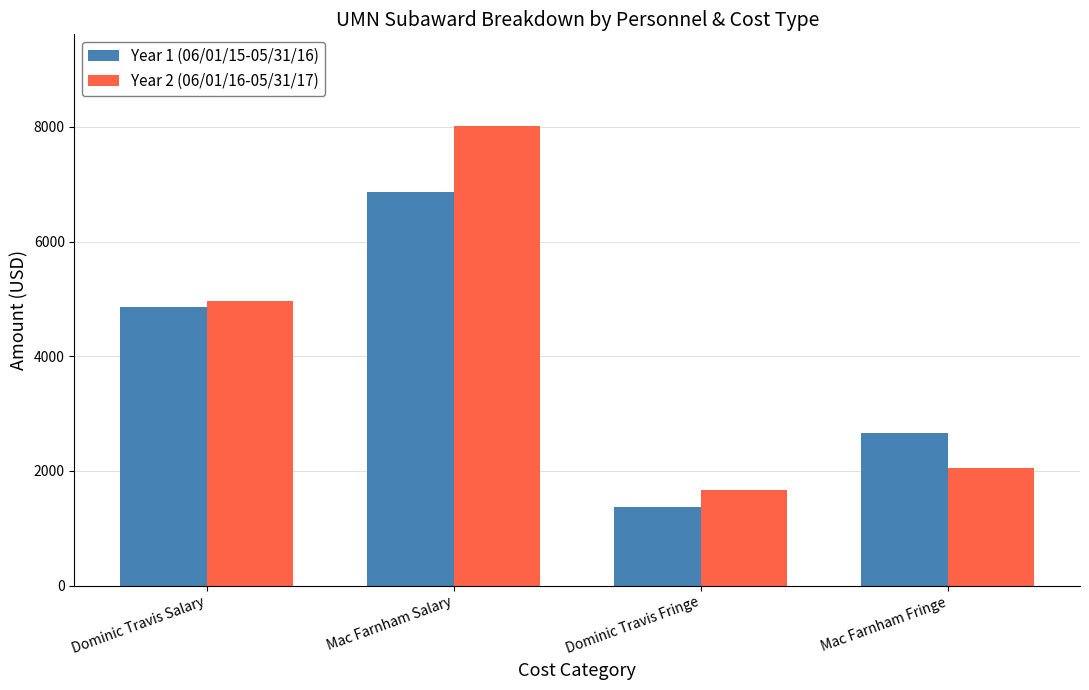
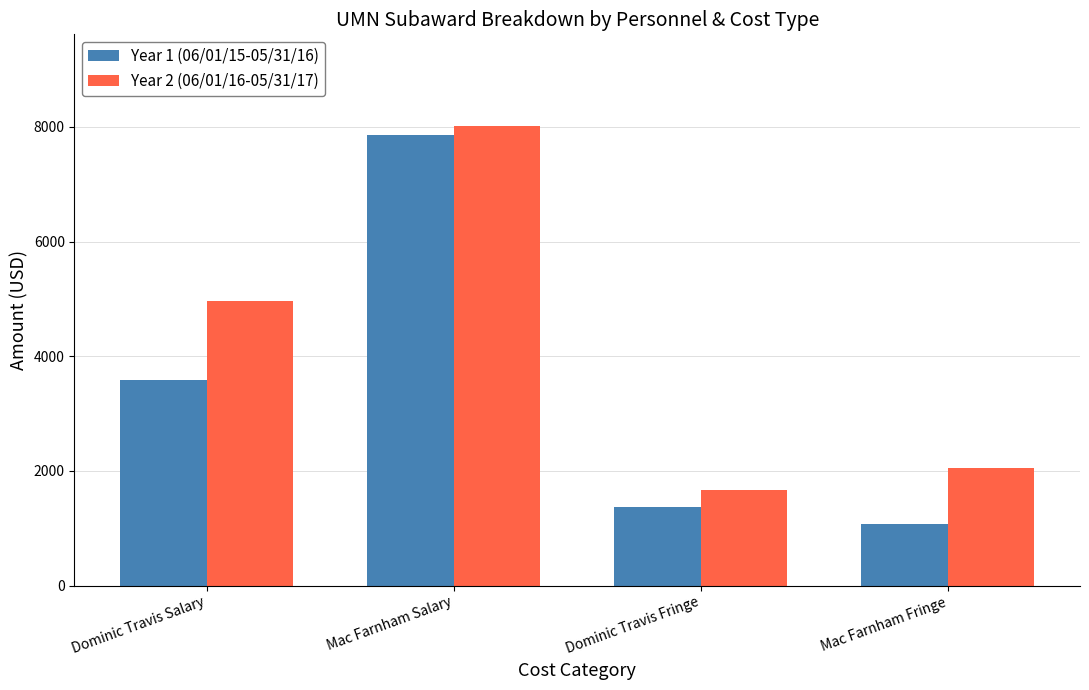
  {
    "Year 1 (06/01/15-05/31/16)": {
-     "Dominic Travis Salary": 4900,
-     "Mac Farnham Salary": 6900,
+     "Dominic Travis Salary": 3600,
+     "Mac Farnham Salary": 7900,
      "Dominic Travis Fringe": 1400,
-     "Mac Farnham Fringe": 2700
+     "Mac Farnham Fringe": 1100
    },
    "Year 2 (06/01/16-05/31/17)": {
      "Dominic Travis Salary": 5000,
      "Mac Farnham Salary": 8000,
      "Dominic Travis Fringe": 1700,
      "Mac Farnham Fringe": 2100
    }
  }
